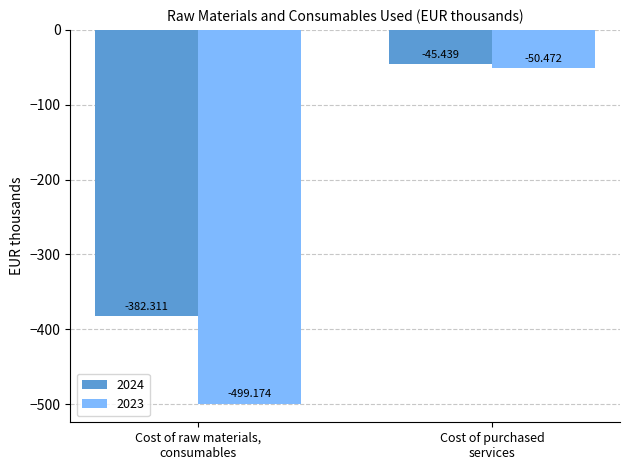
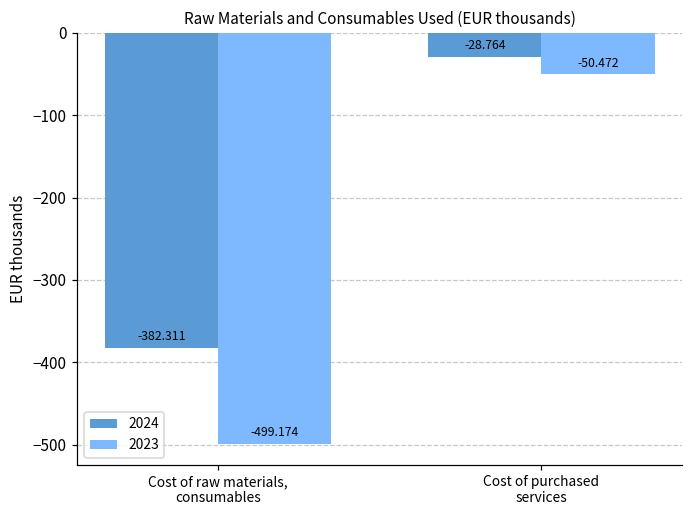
  {
    "2024": {
      "Cost of raw materials, consumables": -382.311,
-     "Cost of purchased services": -45.439
+     "Cost of purchased services": -28.764
    },
    "2023": {
      "Cost of raw materials, consumables": -499.174,
      "Cost of purchased services": -50.472
    }
  }
